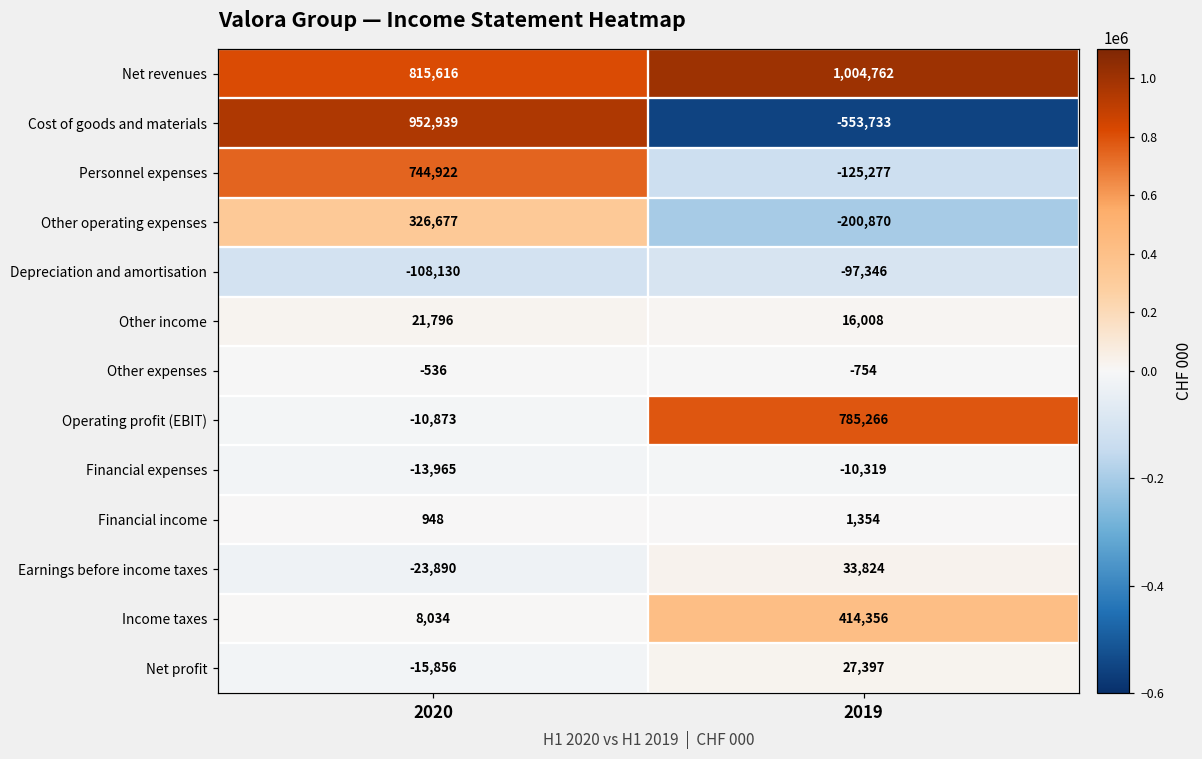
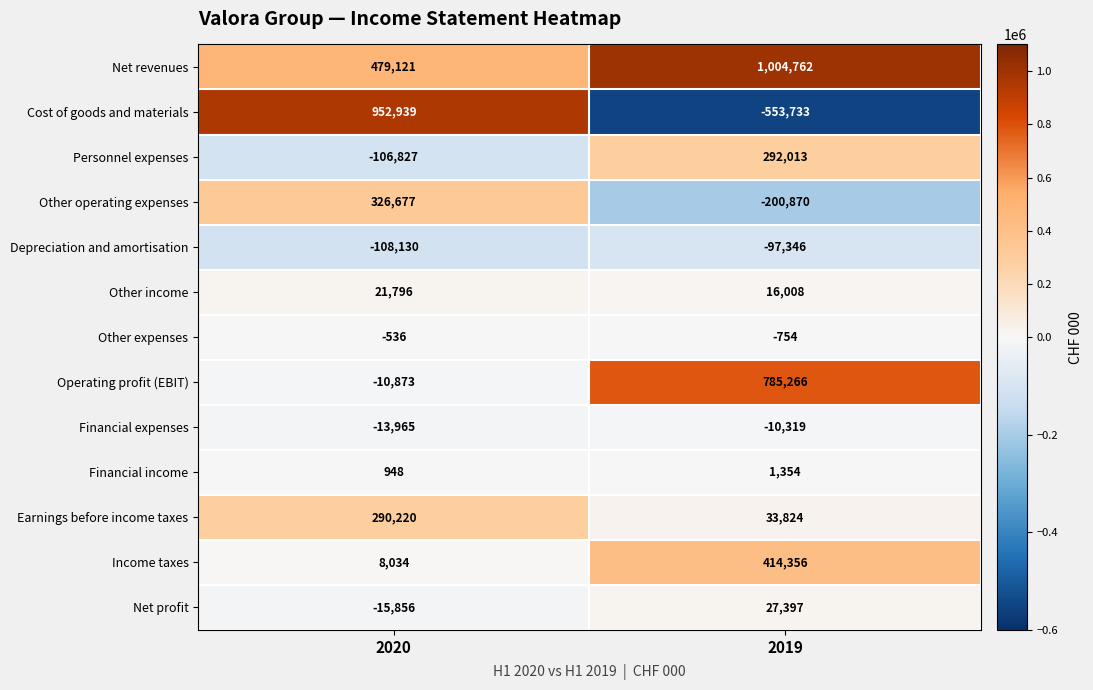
  {
    "Net revenues": {
-     "2020": "815,616",
+     "2020": "479,121",
      "2019": "1,004,762"
    },
    "Cost of goods and materials": {
      "2020": "952,939",
      "2019": "-553,733"
    },
    "Personnel expenses": {
-     "2020": "744,922",
-     "2019": "-125,277"
+     "2020": "-106,827",
+     "2019": "292,013"
    },
    "Other operating expenses": {
      "2020": "326,677",
      "2019": "-200,870"
    },
    "Depreciation and amortisation": {
      "2020": "-108,130",
      "2019": "-97,346"
    },
    "Other income": {
      "2020": "21,796",
      "2019": "16,008"
    },
    "Other expenses": {
      "2020": "-536",
      "2019": "-754"
    },
    "Operating profit (EBIT)": {
      "2020": "-10,873",
      "2019": "785,266"
    },
    "Financial expenses": {
      "2020": "-13,965",
      "2019": "-10,319"
    },
    "Financial income": {
      "2020": "948",
      "2019": "1,354"
    },
    "Earnings before income taxes": {
-     "2020": "-23,890",
+     "2020": "290,220",
      "2019": "33,824"
    },
    "Income taxes": {
      "2020": "8,034",
      "2019": "414,356"
    },
    "Net profit": {
      "2020": "-15,856",
      "2019": "27,397"
    }
  }
